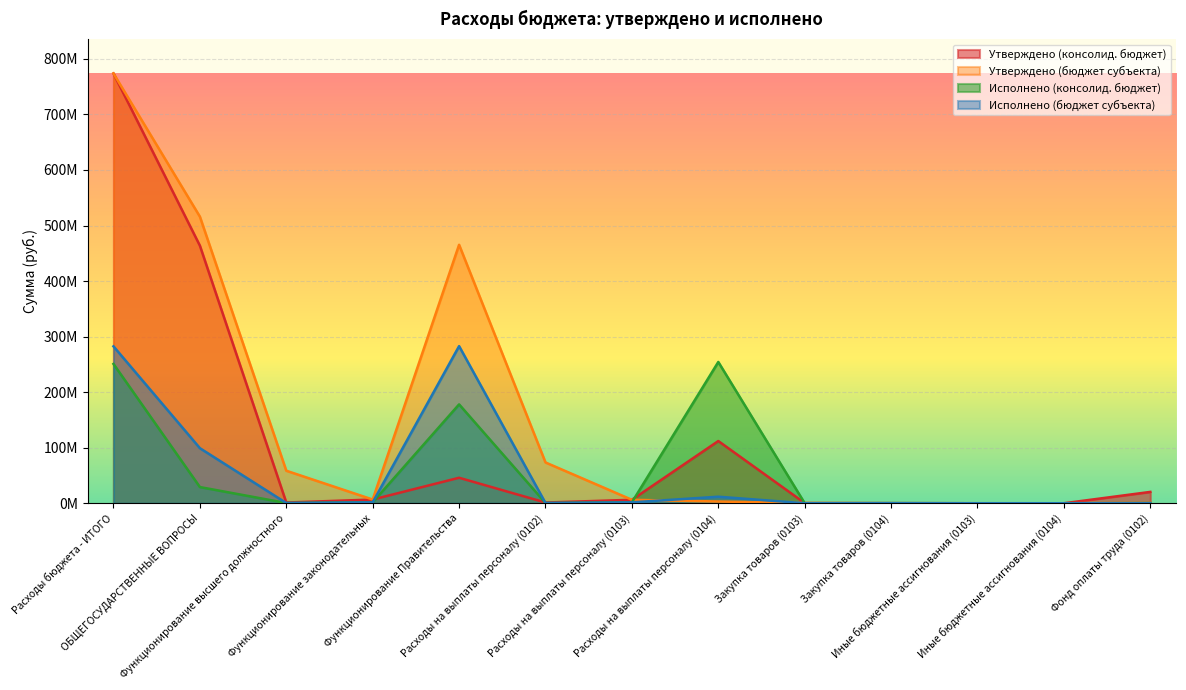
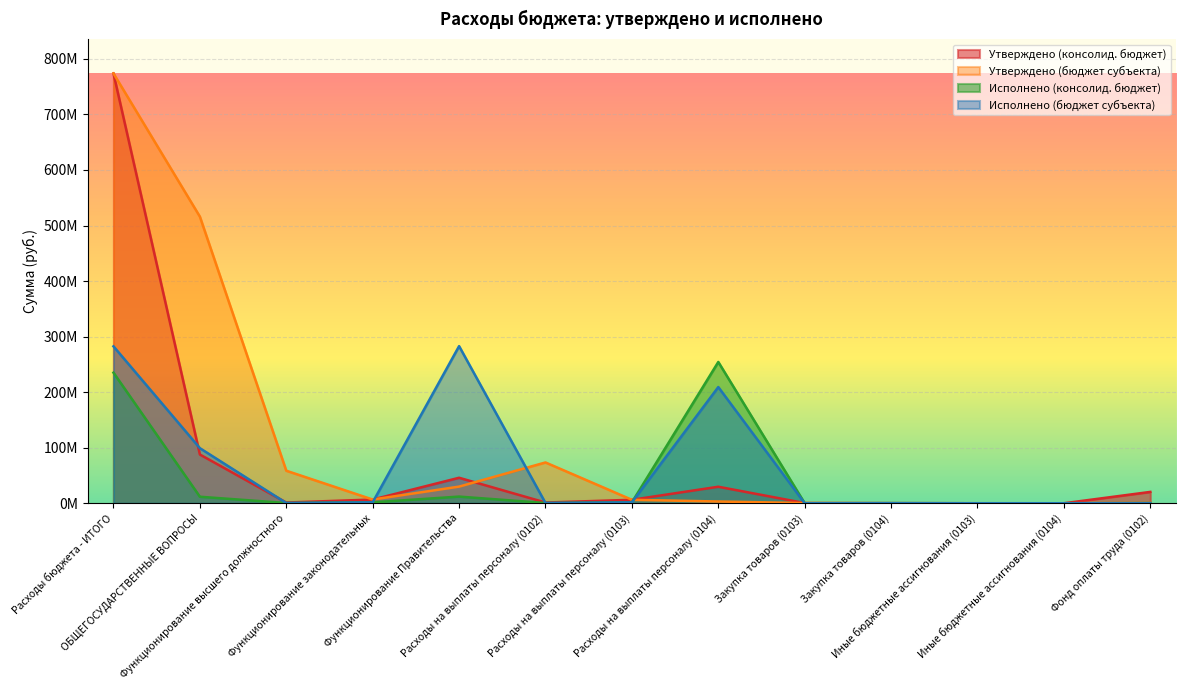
  {
    "Утверждено (консолид. бюджет)": {
-     "ОБЩЕГОСУДАРСТВЕННЫЕ ВОПРОСЫ": 460000000,
+     "ОБЩЕГОСУДАРСТВЕННЫЕ ВОПРОСЫ": 90000000,
      "Функционирование Правительства": 50000000,
-     "Расходы на выплаты персоналу (0104)": 110000000,
+     "Расходы на выплаты персоналу (0104)": 30000000,
      "Фонд оплаты труда (0102)": 20000000
    },
    "Утверждено (бюджет субъекта)": {
      "ОБЩЕГОСУДАРСТВЕННЫЕ ВОПРОСЫ": 520000000,
      "Функционирование высшего должностного": 60000000,
-     "Функционирование Правительства": 470000000,
+     "Функционирование Правительства": 30000000,
      "Расходы на выплаты персоналу (0102)": 70000000,
      "Расходы на выплаты персоналу (0104)": 0
    },
    "Исполнено (консолид. бюджет)": {
-     "Расходы бюджета - ИТОГО": 250000000,
-     "ОБЩЕГОСУДАРСТВЕННЫЕ ВОПРОСЫ": 30000000,
-     "Функционирование Правительства": 180000000,
+     "Расходы бюджета - ИТОГО": 240000000,
+     "ОБЩЕГОСУДАРСТВЕННЫЕ ВОПРОСЫ": 10000000,
+     "Функционирование Правительства": 10000000,
      "Расходы на выплаты персоналу (0104)": 250000000
    },
    "Исполнено (бюджет субъекта)": {
      "Расходы бюджета - ИТОГО": 280000000,
      "ОБЩЕГОСУДАРСТВЕННЫЕ ВОПРОСЫ": 100000000,
      "Функционирование Правительства": 280000000,
-     "Расходы на выплаты персоналу (0104)": 10000000
+     "Расходы на выплаты персоналу (0104)": 210000000
    }
  }
